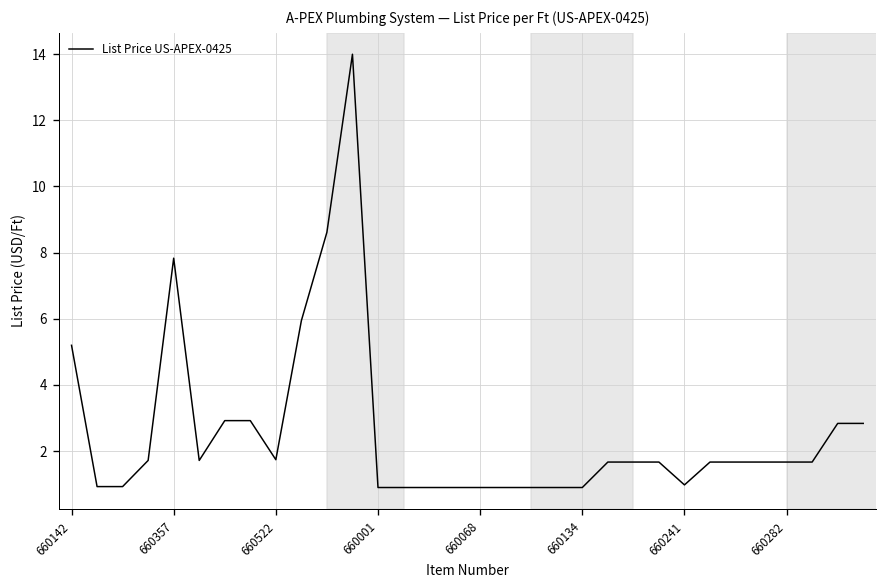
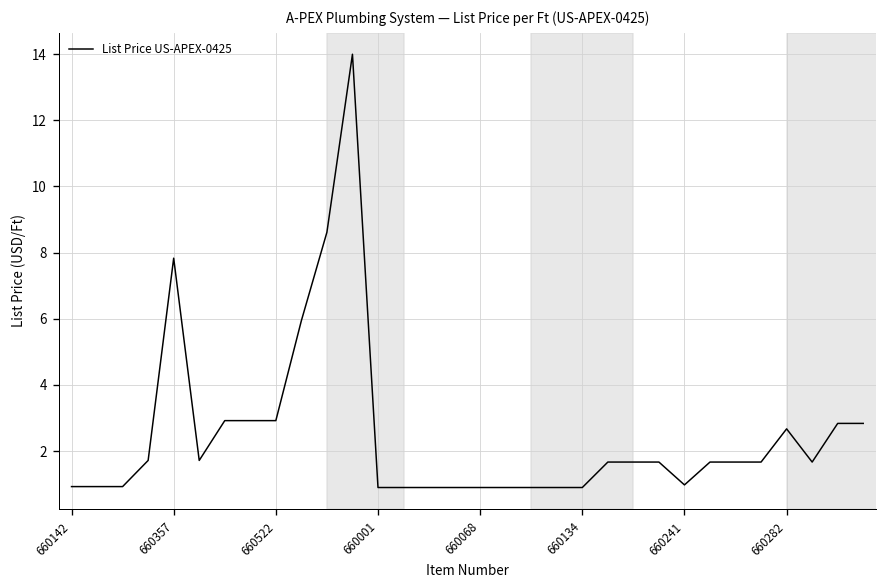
  {
-   "660142": 5.2,
+   "660142": 0.9,
    "660357": 7.8,
-   "660522": 1.7,
+   "660522": 2.9,
    "660001": 0.9,
    "660068": 0.9,
    "660134": 0.9,
    "660241": 1.0,
-   "660282": 1.7
+   "660282": 2.7
  }
